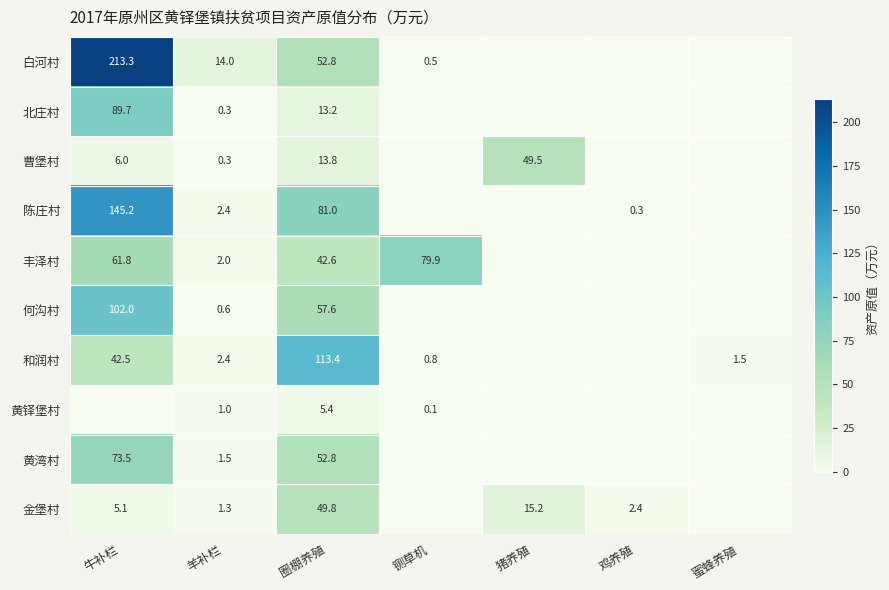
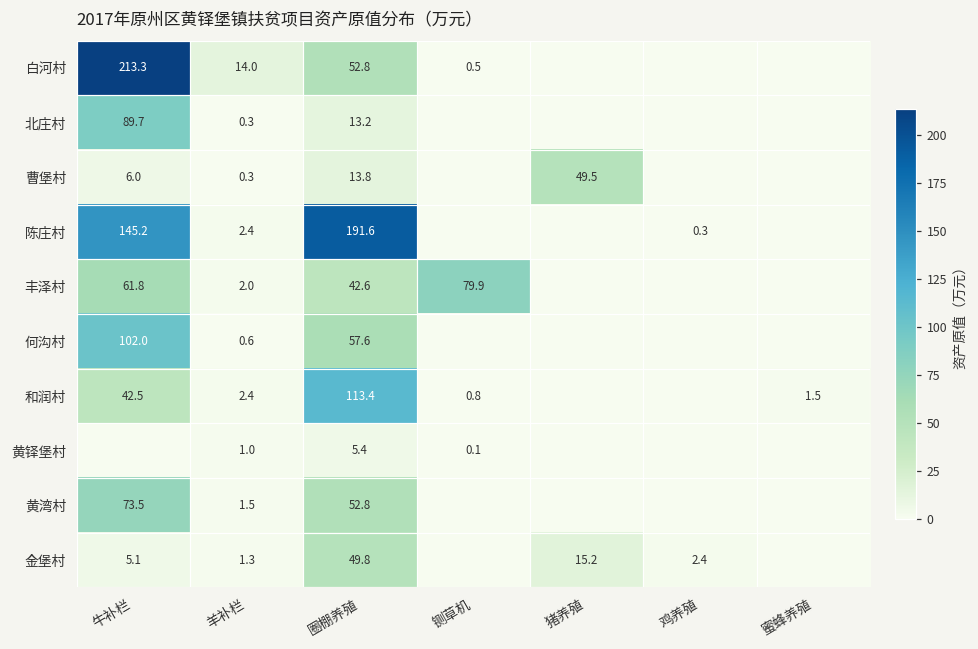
  {
    "白河村": {
      "牛补栏": 213.3,
      "羊补栏": 14.0,
      "圈棚养殖": 52.8,
      "铡草机": 0.5
    },
    "北庄村": {
      "牛补栏": 89.7,
      "羊补栏": 0.3,
      "圈棚养殖": 13.2
    },
    "曹堡村": {
      "牛补栏": 6.0,
      "羊补栏": 0.3,
      "圈棚养殖": 13.8,
      "猪养殖": 49.5
    },
    "陈庄村": {
      "牛补栏": 145.2,
      "羊补栏": 2.4,
-     "圈棚养殖": 81.0,
+     "圈棚养殖": 191.6,
      "鸡养殖": 0.3
    },
    "丰泽村": {
      "牛补栏": 61.8,
      "羊补栏": 2.0,
      "圈棚养殖": 42.6,
      "铡草机": 79.9
    },
    "何沟村": {
      "牛补栏": 102.0,
      "羊补栏": 0.6,
      "圈棚养殖": 57.6
    },
    "和润村": {
      "牛补栏": 42.5,
      "羊补栏": 2.4,
      "圈棚养殖": 113.4,
      "铡草机": 0.8,
      "蜜蜂养殖": 1.5
    },
    "黄铎堡村": {
      "羊补栏": 1.0,
      "圈棚养殖": 5.4,
      "铡草机": 0.1
    },
    "黄湾村": {
      "牛补栏": 73.5,
      "羊补栏": 1.5,
      "圈棚养殖": 52.8
    },
    "金堡村": {
      "牛补栏": 5.1,
      "羊补栏": 1.3,
      "圈棚养殖": 49.8,
      "猪养殖": 15.2,
      "鸡养殖": 2.4
    }
  }
